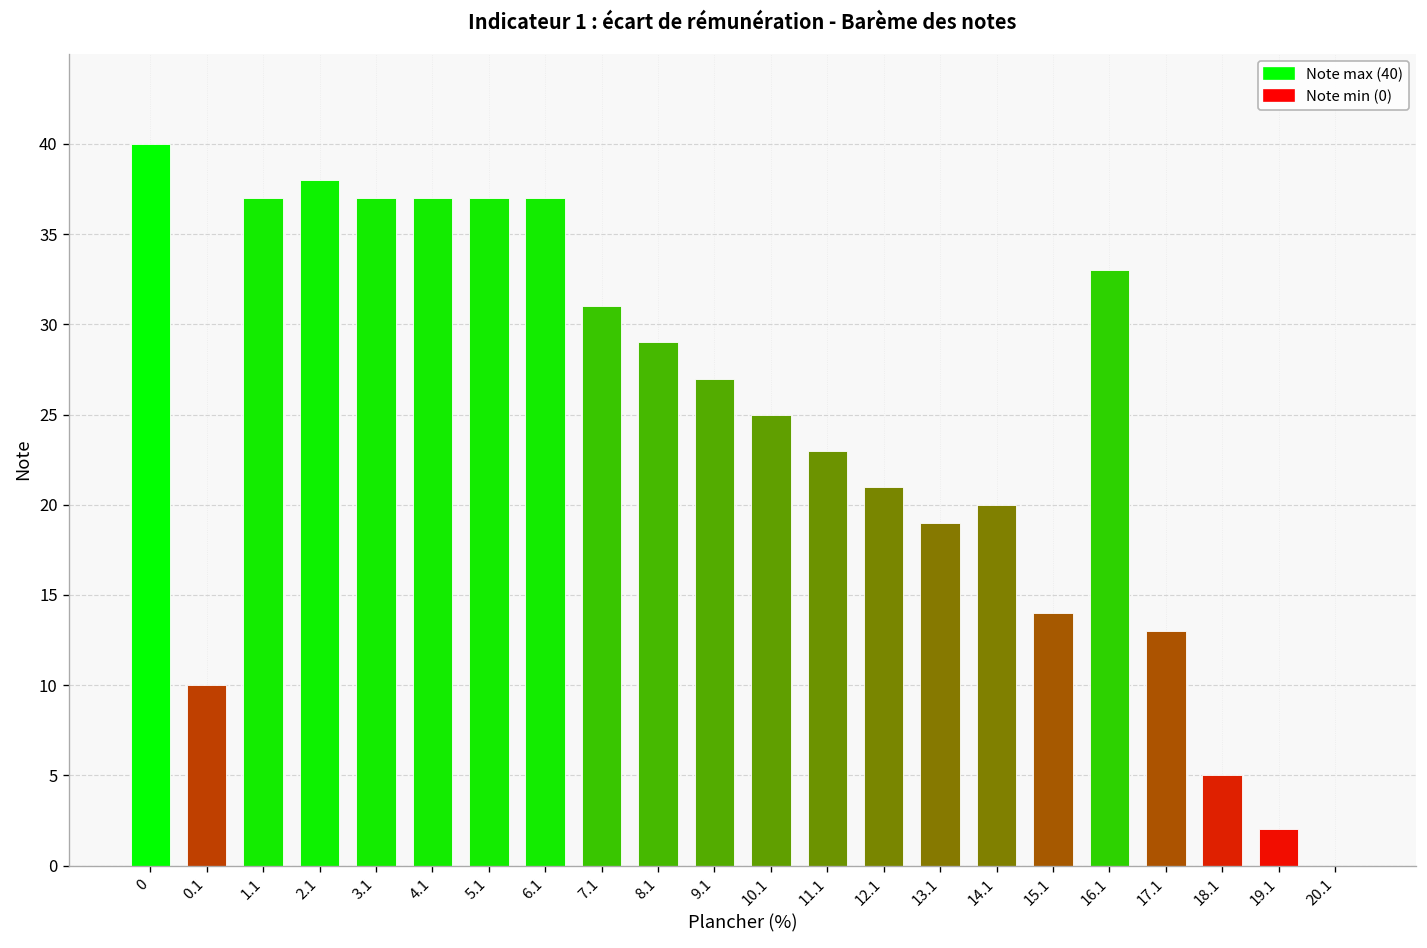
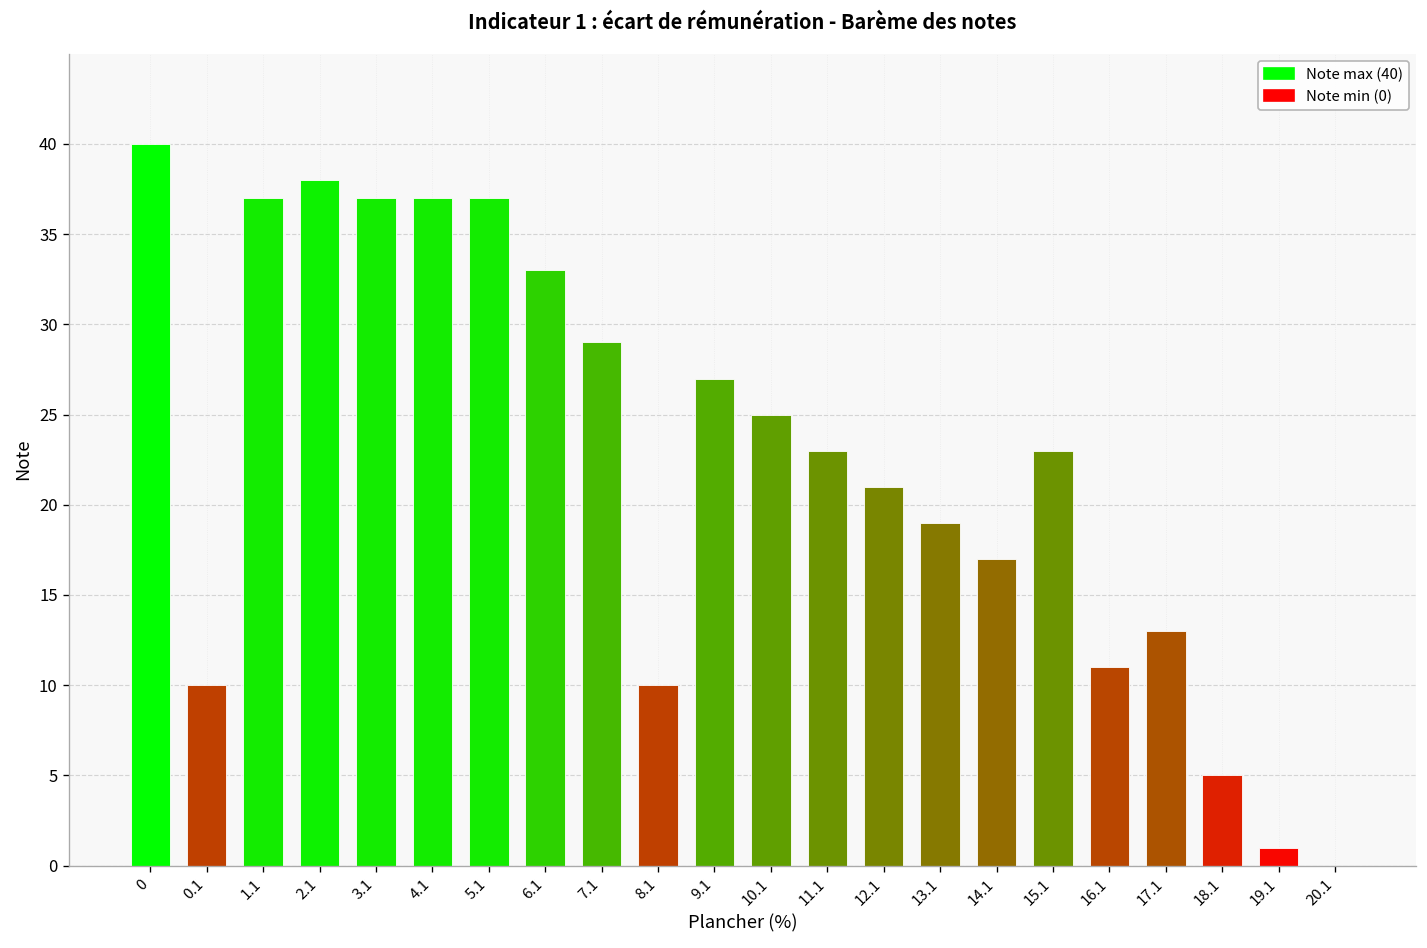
  {
    "0": 40,
    "0.1": 10,
    "1.1": 37,
    "2.1": 38,
    "3.1": 37,
    "4.1": 37,
    "5.1": 37,
-   "6.1": 37,
-   "7.1": 31,
-   "8.1": 29,
+   "6.1": 33,
+   "7.1": 29,
+   "8.1": 10,
    "9.1": 27,
    "10.1": 25,
    "11.1": 23,
    "12.1": 21,
    "13.1": 19,
-   "14.1": 20,
-   "15.1": 14,
-   "16.1": 33,
+   "14.1": 17,
+   "15.1": 23,
+   "16.1": 11,
    "17.1": 13,
    "18.1": 5,
-   "19.1": 2,
+   "19.1": 1,
    "20.1": 0
  }
